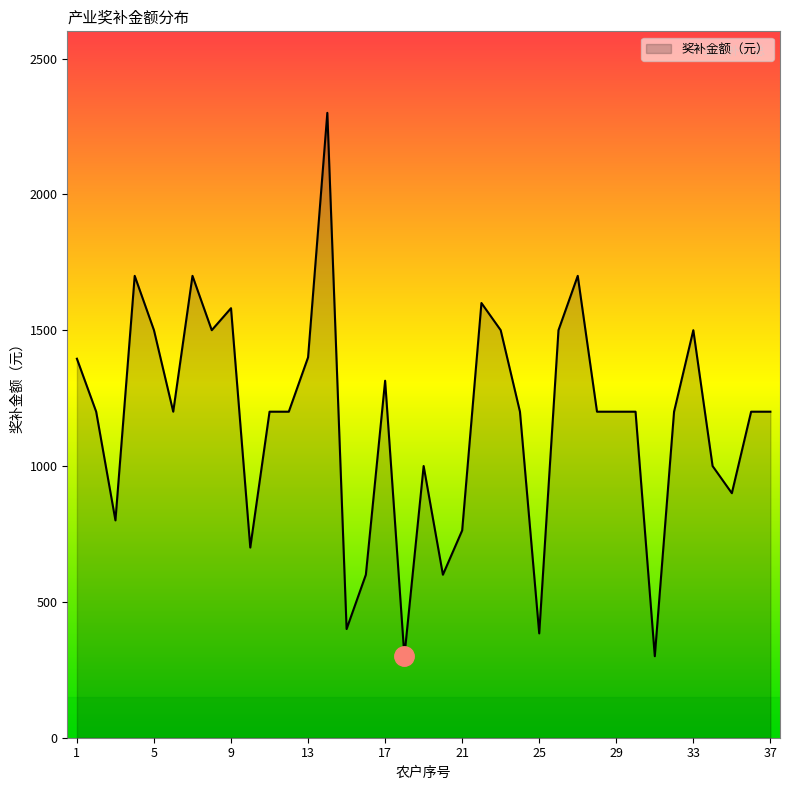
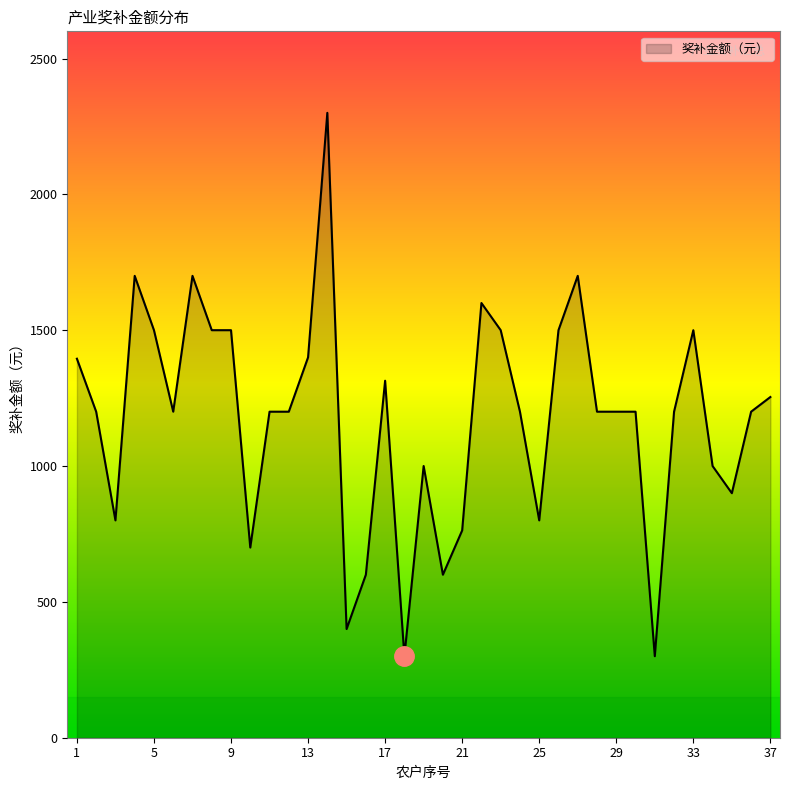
  {
    "奖补金额（元）": {
      "1": 1400,
      "5": 1500,
-     "9": 1580,
+     "9": 1500,
      "13": 1400,
      "17": 1310,
      "21": 760,
-     "25": 380,
+     "25": 800,
      "29": 1200,
      "33": 1500,
-     "37": 1200
+     "37": 1250
    }
  }
